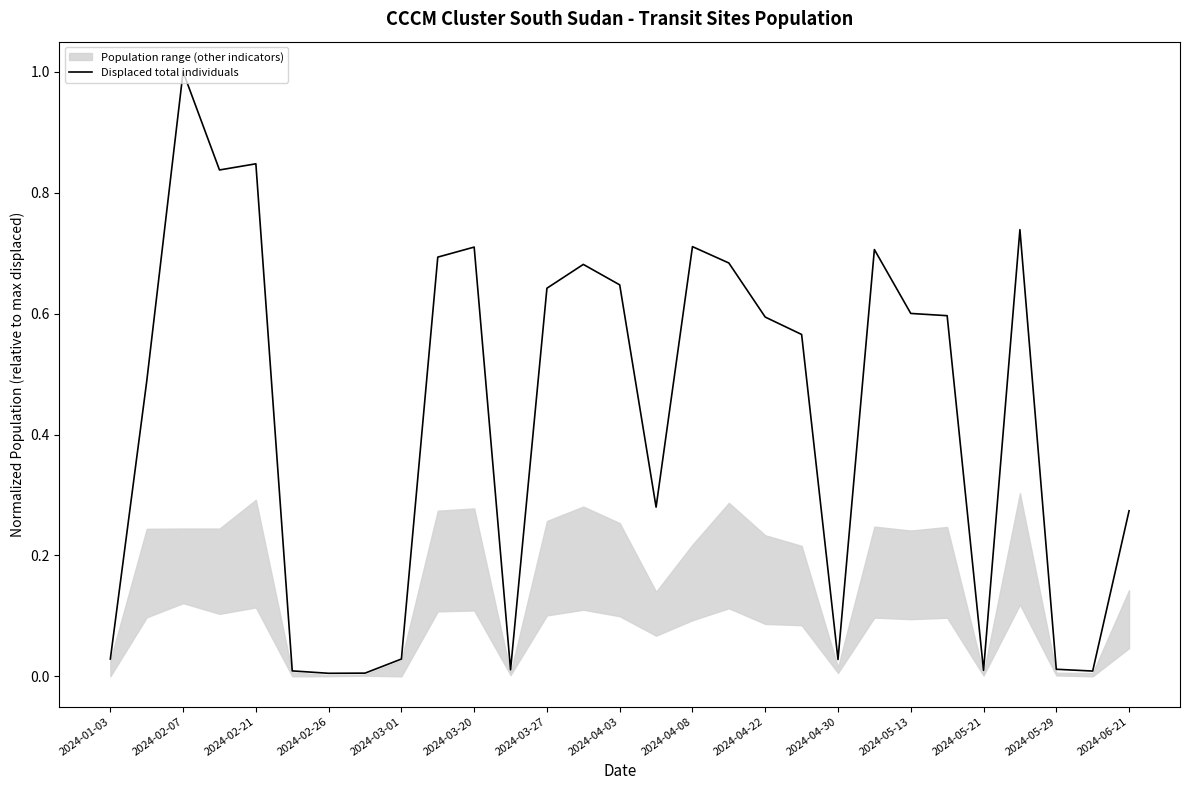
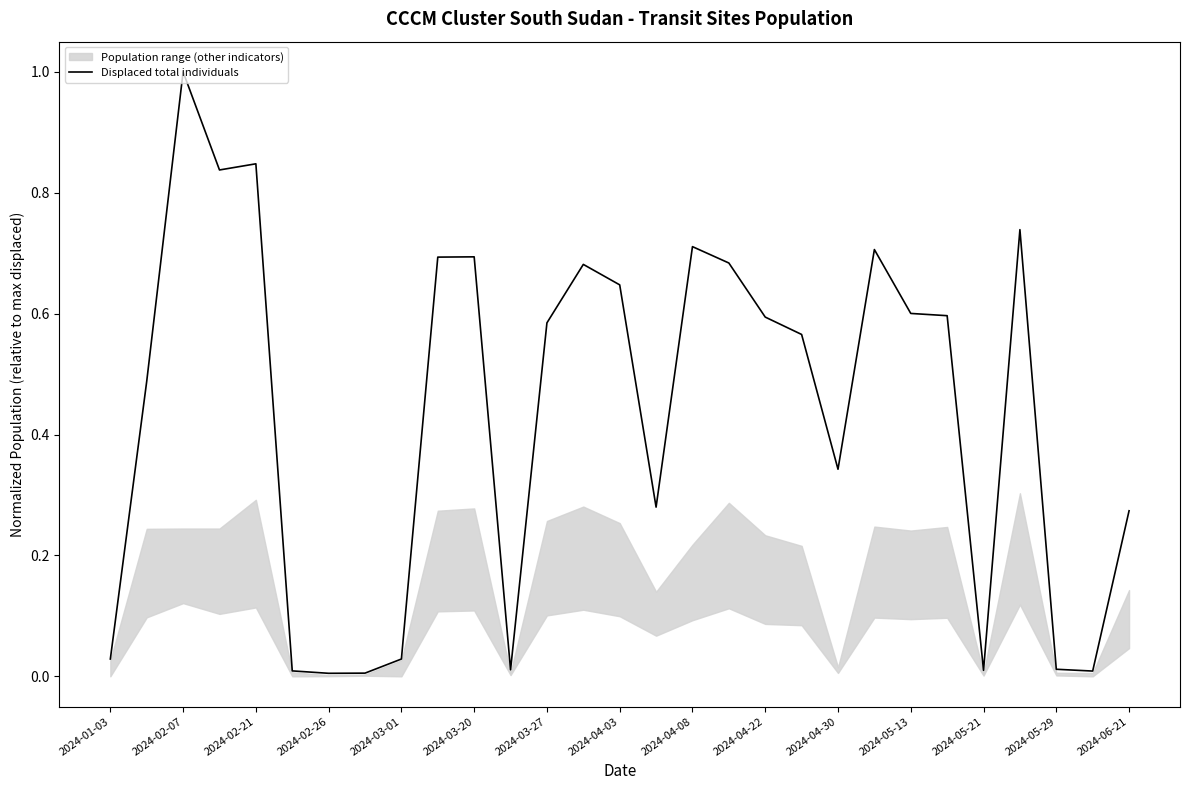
  {
    "Displaced total individuals": {
      "2024-02-21": 0.85,
-     "2024-03-20": 0.71,
-     "2024-03-27": 0.64,
+     "2024-03-20": 0.69,
+     "2024-03-27": 0.58,
      "2024-04-03": 0.65,
      "2024-04-08": 0.71,
      "2024-04-22": 0.59,
-     "2024-04-30": 0.03,
+     "2024-04-30": 0.34,
      "2024-05-13": 0.60,
      "2024-05-21": 0.01,
      "2024-05-29": 0.01,
      "2024-06-21": 0.27
    }
  }
